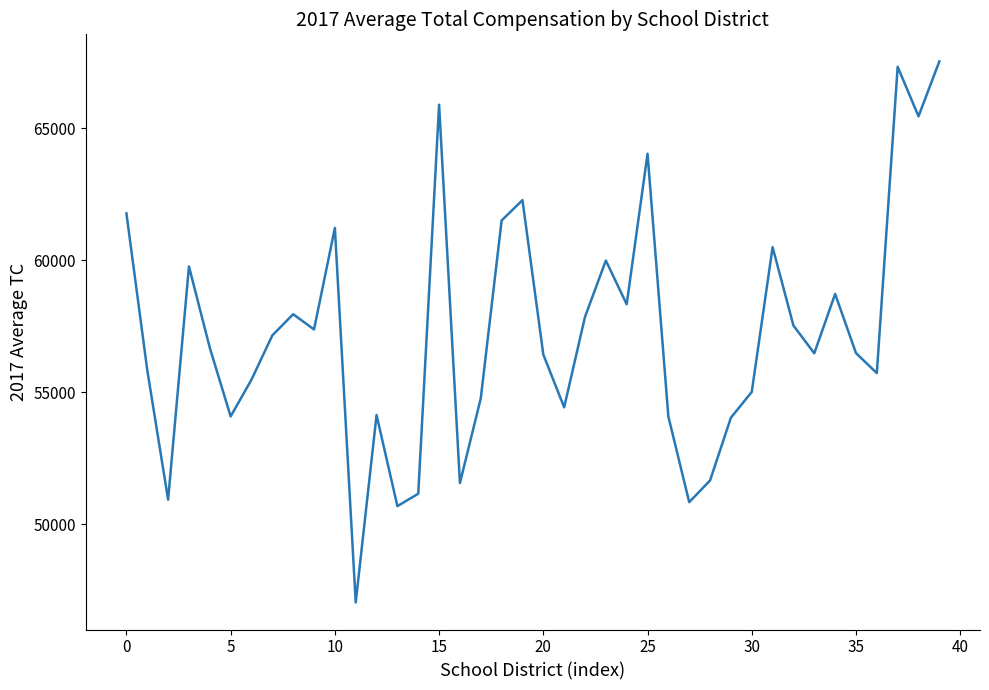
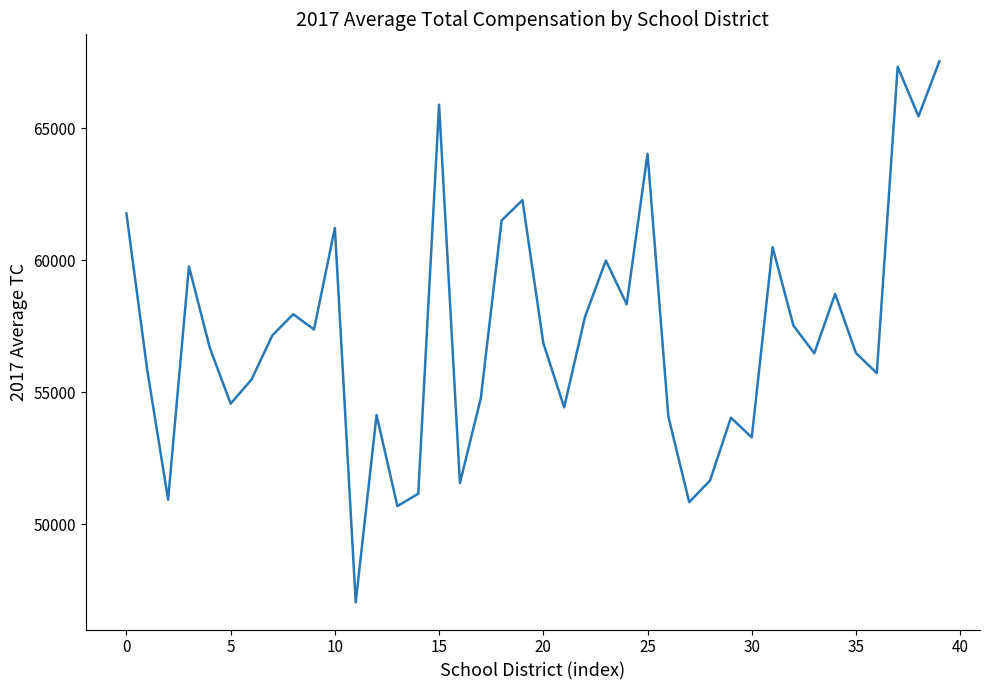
  {
    "0": 61800,
-   "5": 54100,
+   "5": 54600,
    "10": 61200,
    "15": 65900,
-   "20": 56400,
+   "20": 56900,
    "25": 64000,
-   "30": 55000,
+   "30": 53300,
    "35": 56500
  }
